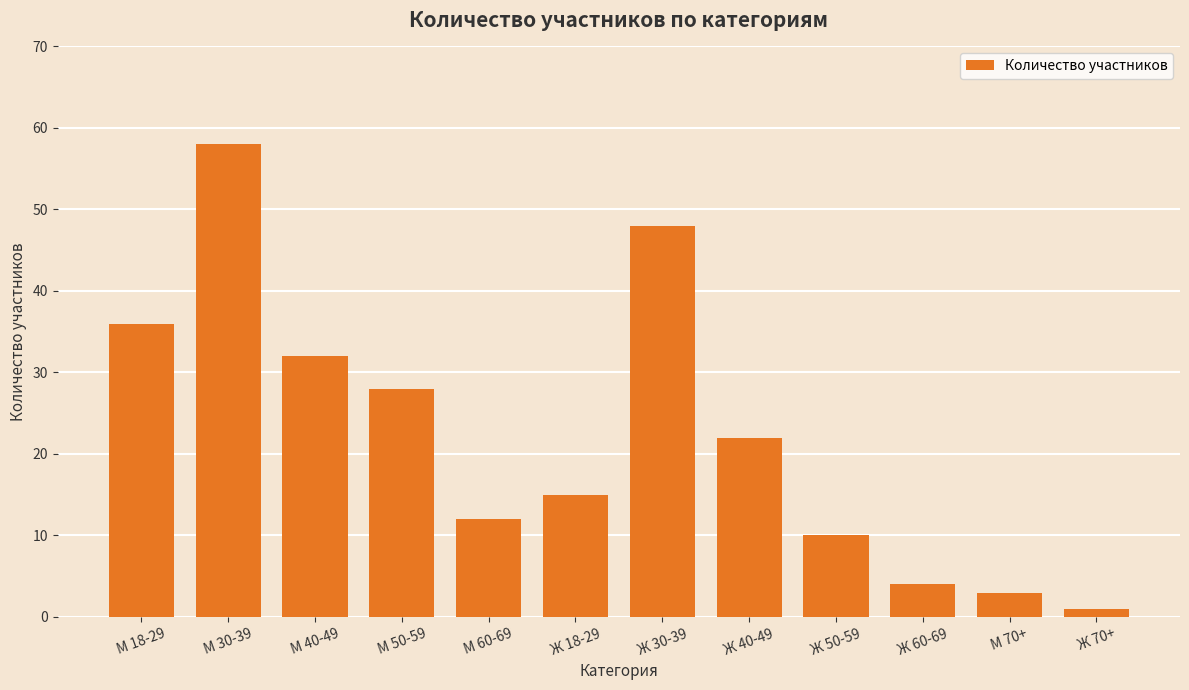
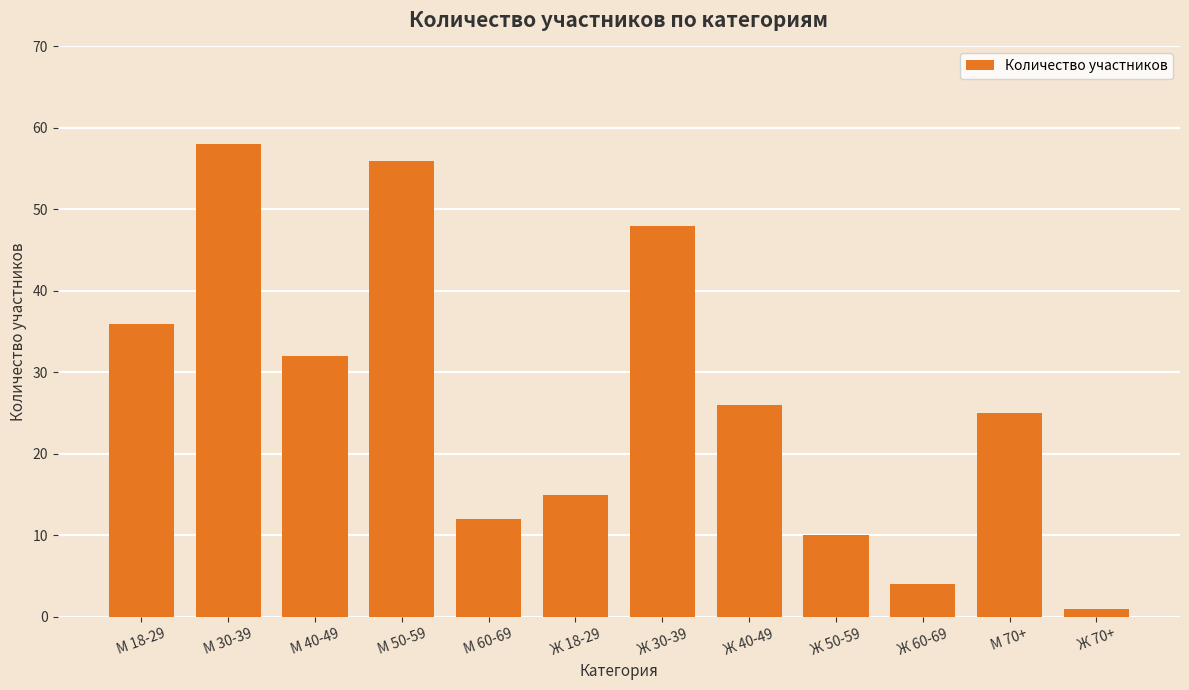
  {
    "М 18-29": 36,
    "М 30-39": 58,
    "М 40-49": 32,
-   "М 50-59": 28,
+   "М 50-59": 56,
    "М 60-69": 12,
    "Ж 18-29": 15,
    "Ж 30-39": 48,
-   "Ж 40-49": 22,
+   "Ж 40-49": 26,
    "Ж 50-59": 10,
    "Ж 60-69": 4,
-   "М 70+": 3,
+   "М 70+": 25,
    "Ж 70+": 1
  }
